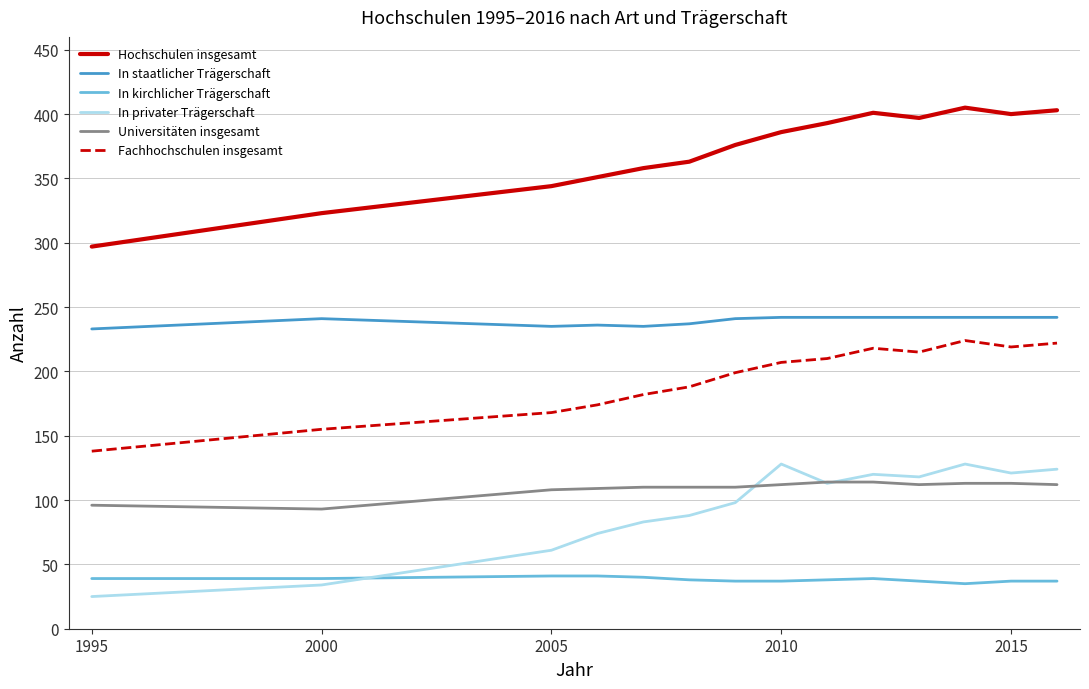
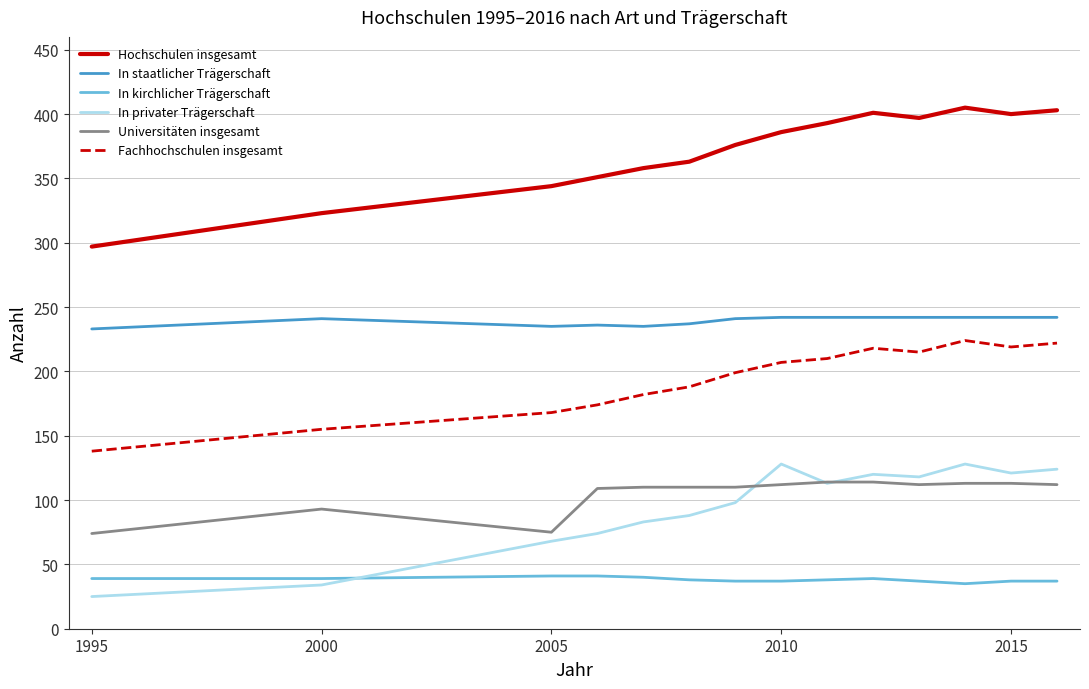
  {
    "In privater Trägerschaft": {
      "1995": 25,
      "2000": 34,
-     "2005": 61,
+     "2005": 68,
      "2010": 128,
      "2015": 121
    },
    "Universitäten insgesamt": {
-     "1995": 96,
+     "1995": 74,
      "2000": 93,
-     "2005": 108,
+     "2005": 75,
      "2010": 112,
      "2015": 113
    }
  }
